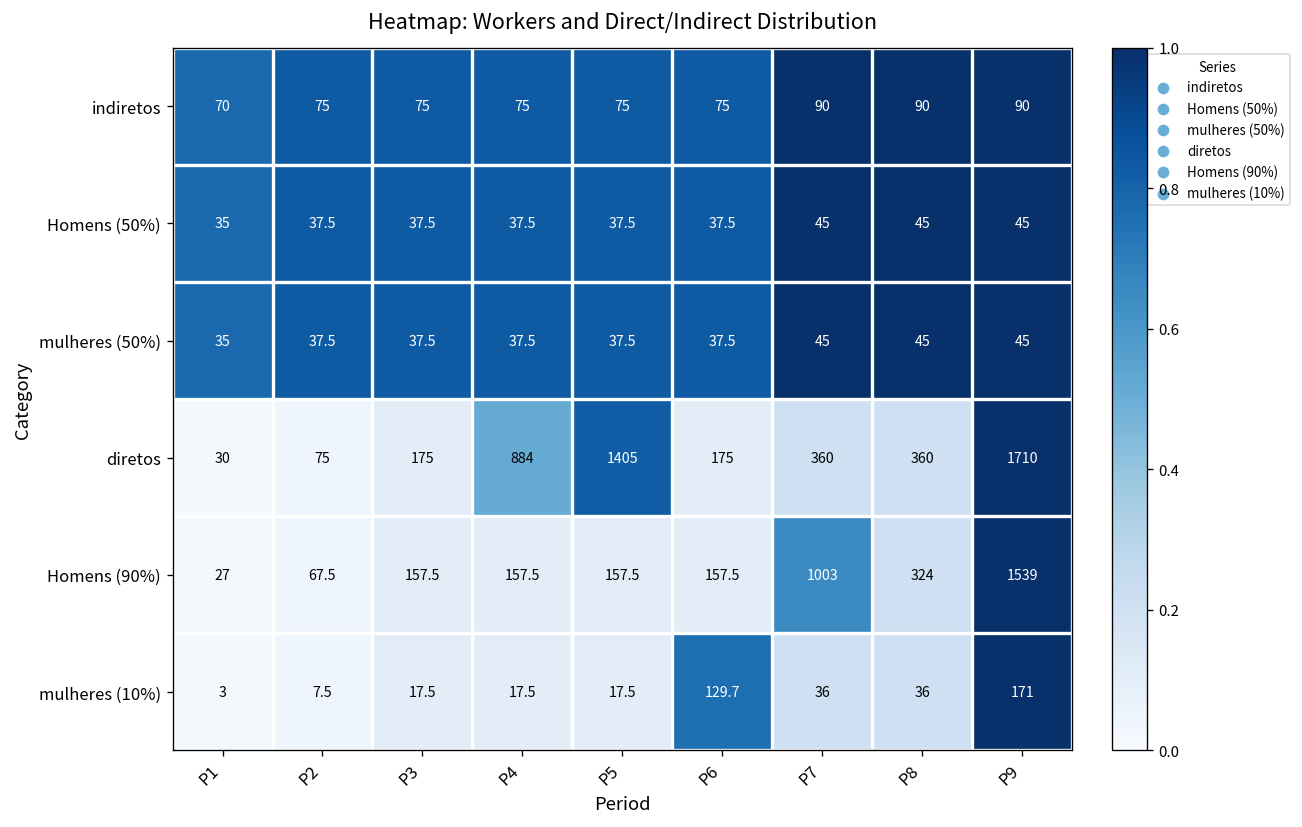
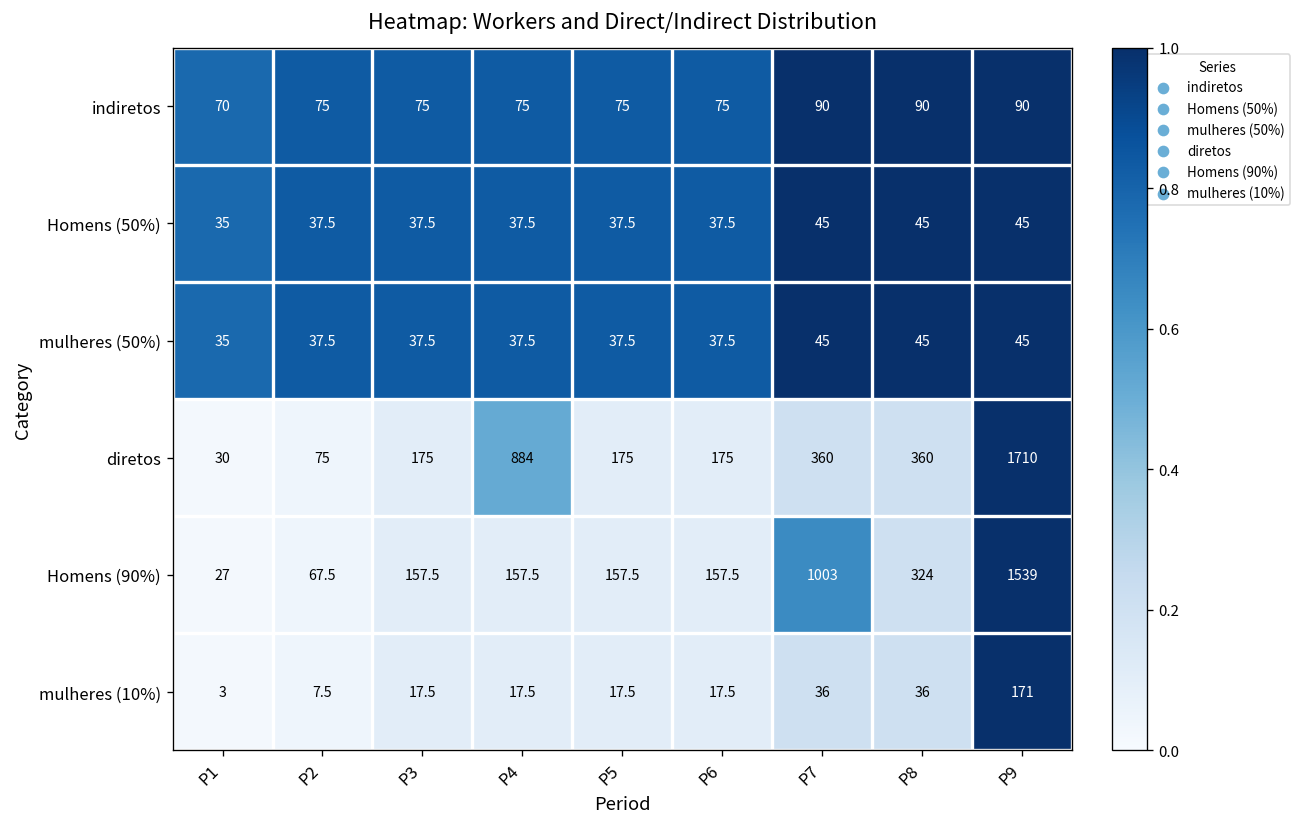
  {
    "indiretos": {
      "P1": 70,
      "P2": 75,
      "P3": 75,
      "P4": 75,
      "P5": 75,
      "P6": 75,
      "P7": 90,
      "P8": 90,
      "P9": 90
    },
    "Homens (50%)": {
      "P1": 35,
      "P2": 37.5,
      "P3": 37.5,
      "P4": 37.5,
      "P5": 37.5,
      "P6": 37.5,
      "P7": 45,
      "P8": 45,
      "P9": 45
    },
    "mulheres (50%)": {
      "P1": 35,
      "P2": 37.5,
      "P3": 37.5,
      "P4": 37.5,
      "P5": 37.5,
      "P6": 37.5,
      "P7": 45,
      "P8": 45,
      "P9": 45
    },
    "diretos": {
      "P1": 30,
      "P2": 75,
      "P3": 175,
      "P4": 884,
-     "P5": 1405,
+     "P5": 175,
      "P6": 175,
      "P7": 360,
      "P8": 360,
      "P9": 1710
    },
    "Homens (90%)": {
      "P1": 27,
      "P2": 67.5,
      "P3": 157.5,
      "P4": 157.5,
      "P5": 157.5,
      "P6": 157.5,
      "P7": 1003,
      "P8": 324,
      "P9": 1539
    },
    "mulheres (10%)": {
      "P1": 3,
      "P2": 7.5,
      "P3": 17.5,
      "P4": 17.5,
      "P5": 17.5,
-     "P6": 129.7,
+     "P6": 17.5,
      "P7": 36,
      "P8": 36,
      "P9": 171
    }
  }
